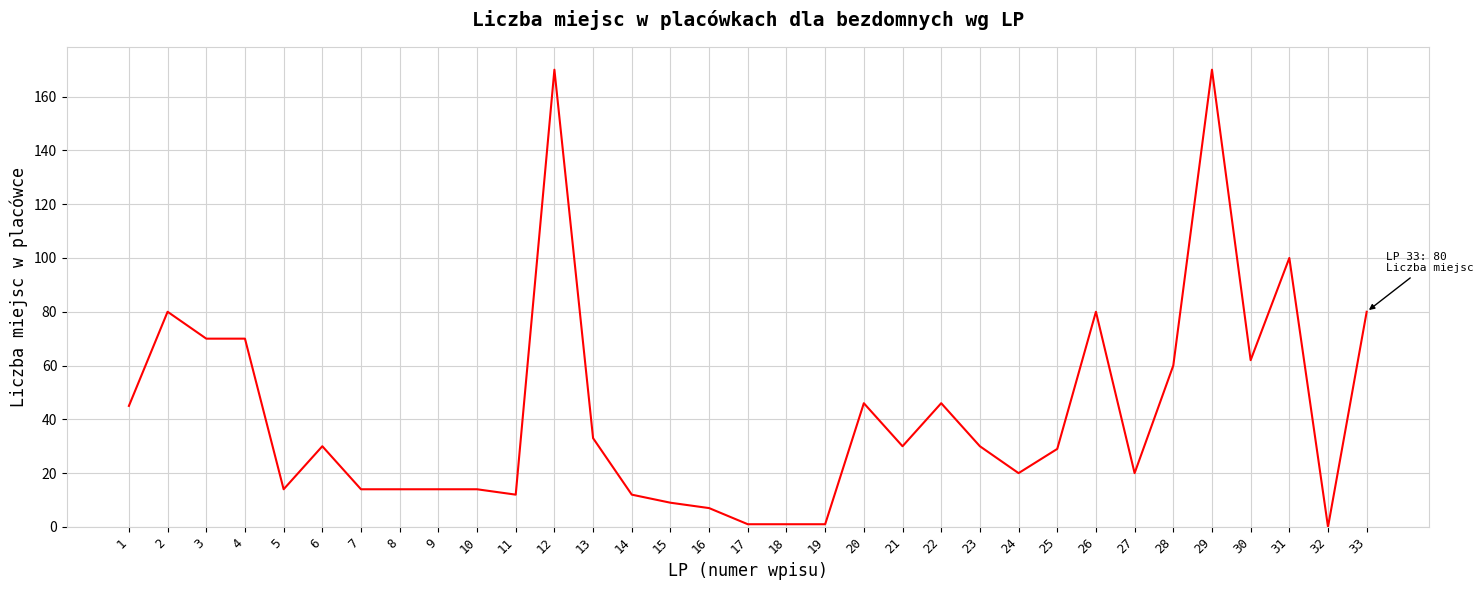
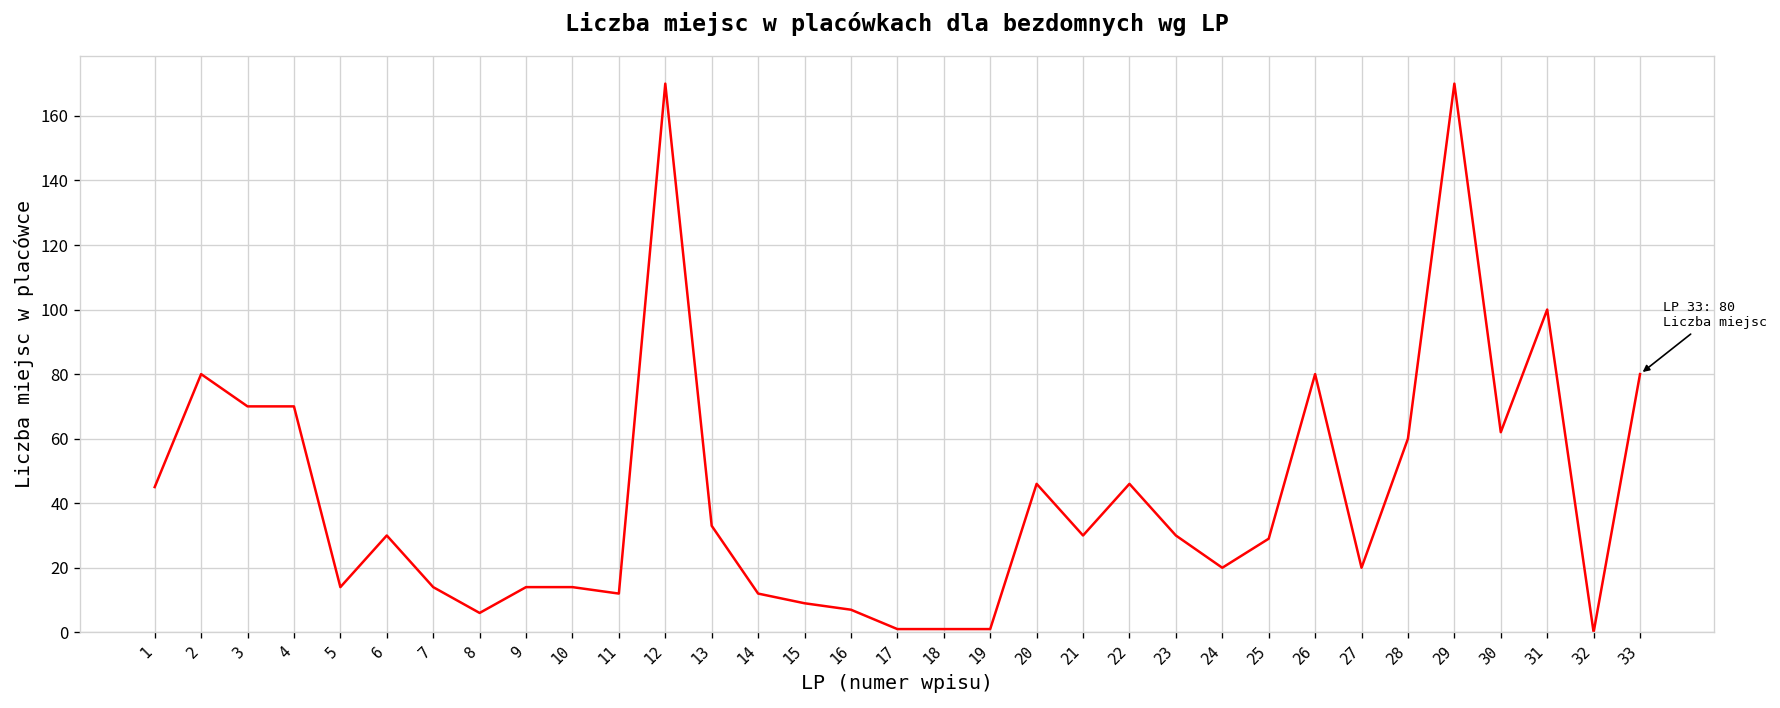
  {
    "1": 45,
    "2": 80,
    "3": 70,
    "4": 70,
    "5": 14,
    "6": 30,
    "7": 14,
-   "8": 14,
+   "8": 6,
    "9": 14,
    "10": 14,
    "11": 12,
    "12": 170,
    "13": 33,
    "14": 12,
    "15": 9,
    "16": 7,
    "17": 1,
    "18": 1,
    "19": 1,
    "20": 46,
    "21": 30,
    "22": 46,
    "23": 30,
    "24": 20,
    "25": 29,
    "26": 80,
    "27": 20,
    "28": 60,
    "29": 170,
    "30": 62,
    "31": 100,
    "32": 0
  }
